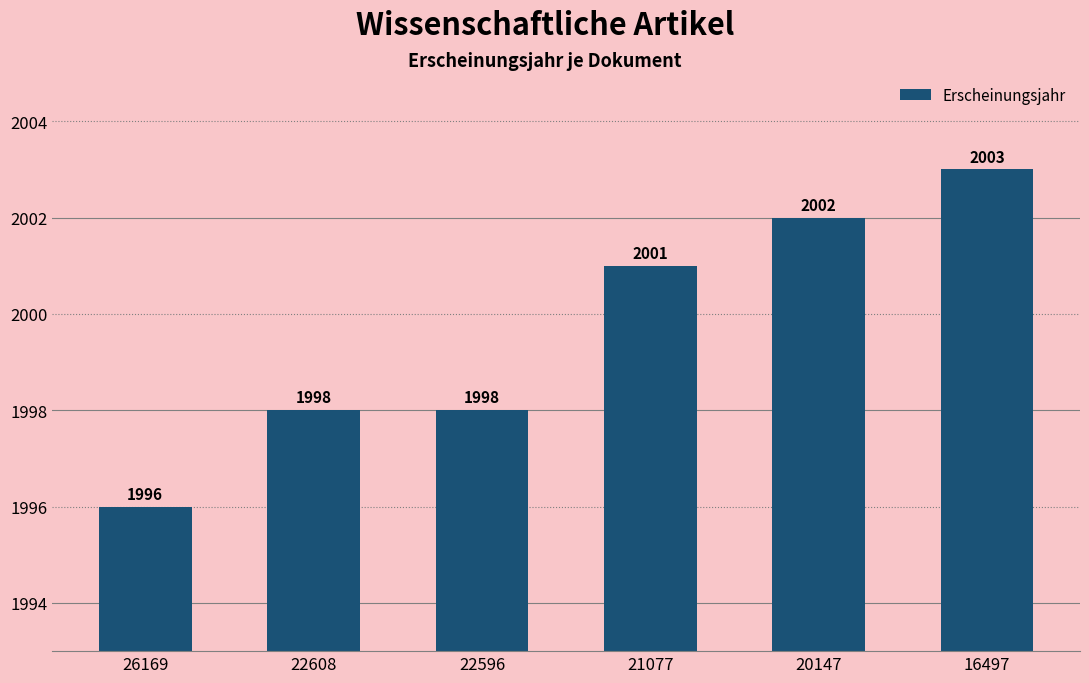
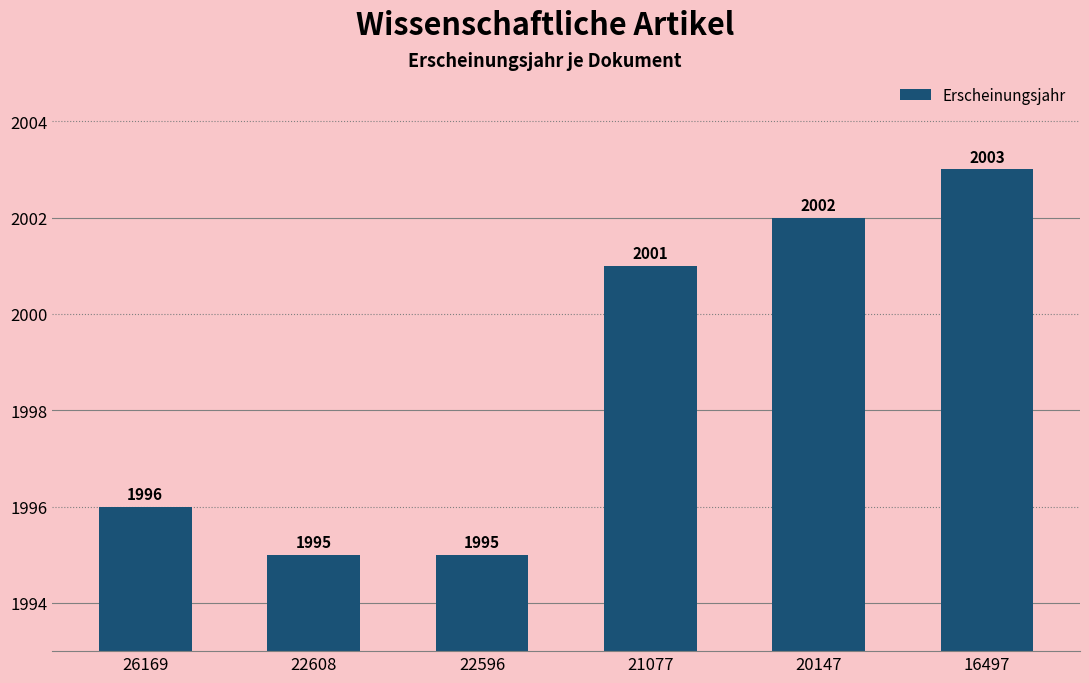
  {
    "26169": 1996,
-   "22608": 1998,
-   "22596": 1998,
+   "22608": 1995,
+   "22596": 1995,
    "21077": 2001,
    "20147": 2002,
    "16497": 2003
  }
